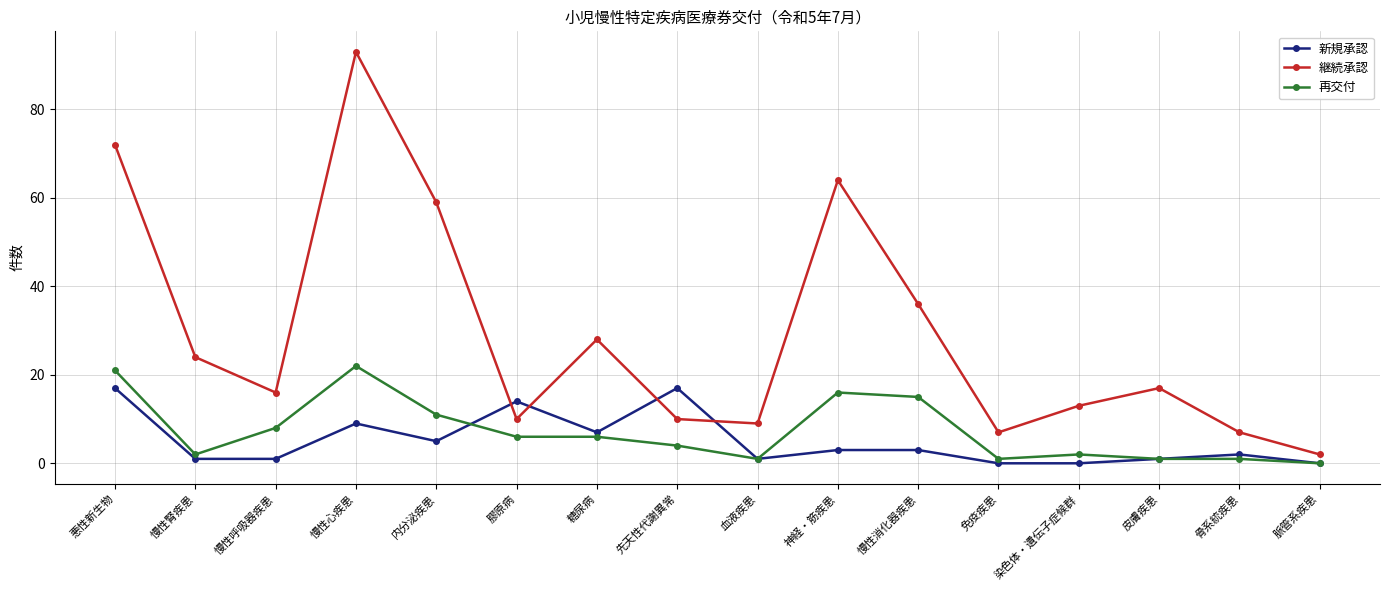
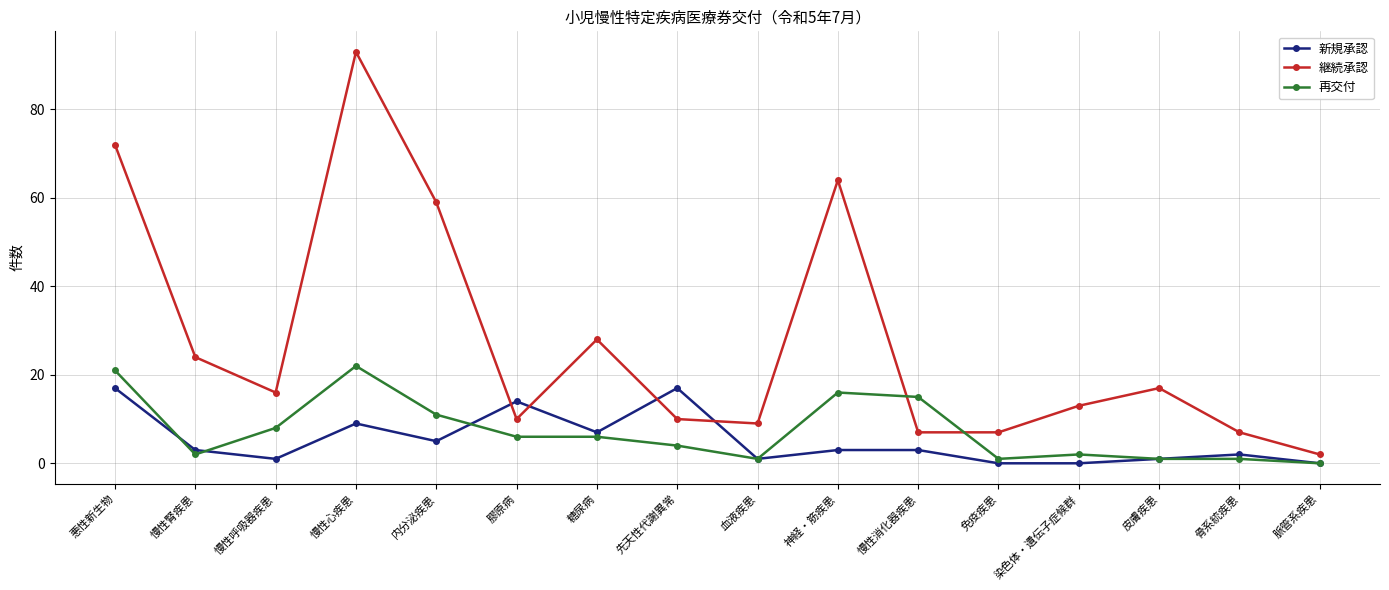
  {
    "新規承認": {
      "悪性新生物": 17,
-     "慢性腎疾患": 1,
+     "慢性腎疾患": 3,
      "慢性呼吸器疾患": 1,
      "慢性心疾患": 9,
      "内分泌疾患": 5,
      "膠原病": 14,
      "糖尿病": 7,
      "先天性代謝異常": 17,
      "神経・筋疾患": 3,
      "慢性消化器疾患": 3,
      "免疫疾患": 0,
      "染色体・遺伝子症候群": 0,
      "骨系統疾患": 2
    },
    "継続承認": {
      "悪性新生物": 72,
      "慢性腎疾患": 24,
      "慢性呼吸器疾患": 16,
      "慢性心疾患": 93,
      "内分泌疾患": 59,
      "膠原病": 10,
      "糖尿病": 28,
      "先天性代謝異常": 10,
      "血液疾患": 9,
      "神経・筋疾患": 64,
-     "慢性消化器疾患": 36,
+     "慢性消化器疾患": 7,
      "免疫疾患": 7,
      "染色体・遺伝子症候群": 13,
      "皮膚疾患": 17,
      "骨系統疾患": 7,
      "脈管系疾患": 2
    },
    "再交付": {
      "悪性新生物": 21,
      "慢性腎疾患": 2,
      "慢性呼吸器疾患": 8,
      "慢性心疾患": 22,
      "内分泌疾患": 11,
      "膠原病": 6,
      "糖尿病": 6,
      "先天性代謝異常": 4,
      "神経・筋疾患": 16,
      "慢性消化器疾患": 15,
      "免疫疾患": 1,
      "染色体・遺伝子症候群": 2,
      "骨系統疾患": 1
    }
  }
